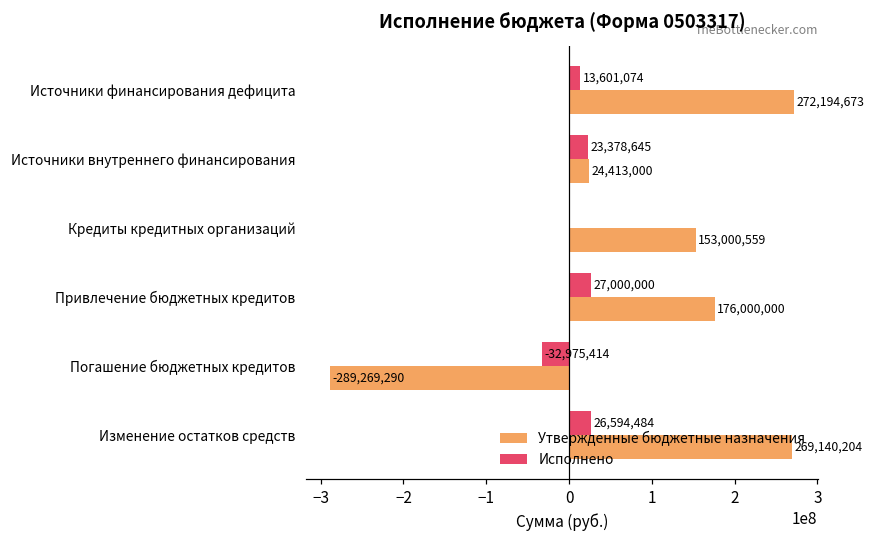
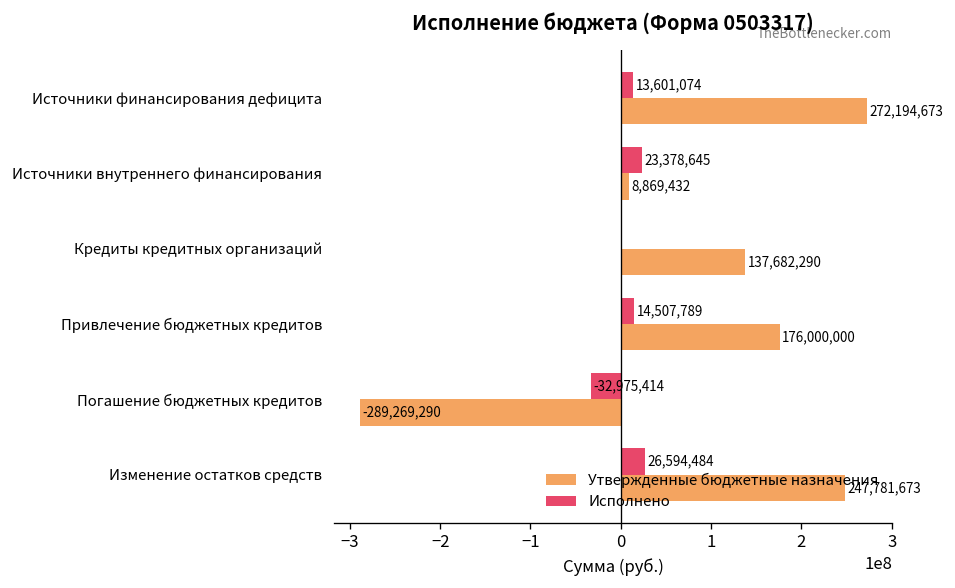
  {
    "Утвержденные бюджетные назначения": {
      "Источники финансирования дефицита": "272,194,673",
-     "Источники внутреннего финансирования": "24,413,000",
-     "Кредиты кредитных организаций": "153,000,559",
+     "Источники внутреннего финансирования": "8,869,432",
+     "Кредиты кредитных организаций": "137,682,290",
      "Привлечение бюджетных кредитов": "176,000,000",
      "Погашение бюджетных кредитов": "-289,269,290",
-     "Изменение остатков средств": "269,140,204"
+     "Изменение остатков средств": "247,781,673"
    },
    "Исполнено": {
      "Источники финансирования дефицита": "13,601,074",
      "Источники внутреннего финансирования": "23,378,645",
-     "Привлечение бюджетных кредитов": "27,000,000",
+     "Привлечение бюджетных кредитов": "14,507,789",
      "Погашение бюджетных кредитов": "-32,975,414",
      "Изменение остатков средств": "26,594,484"
    }
  }
